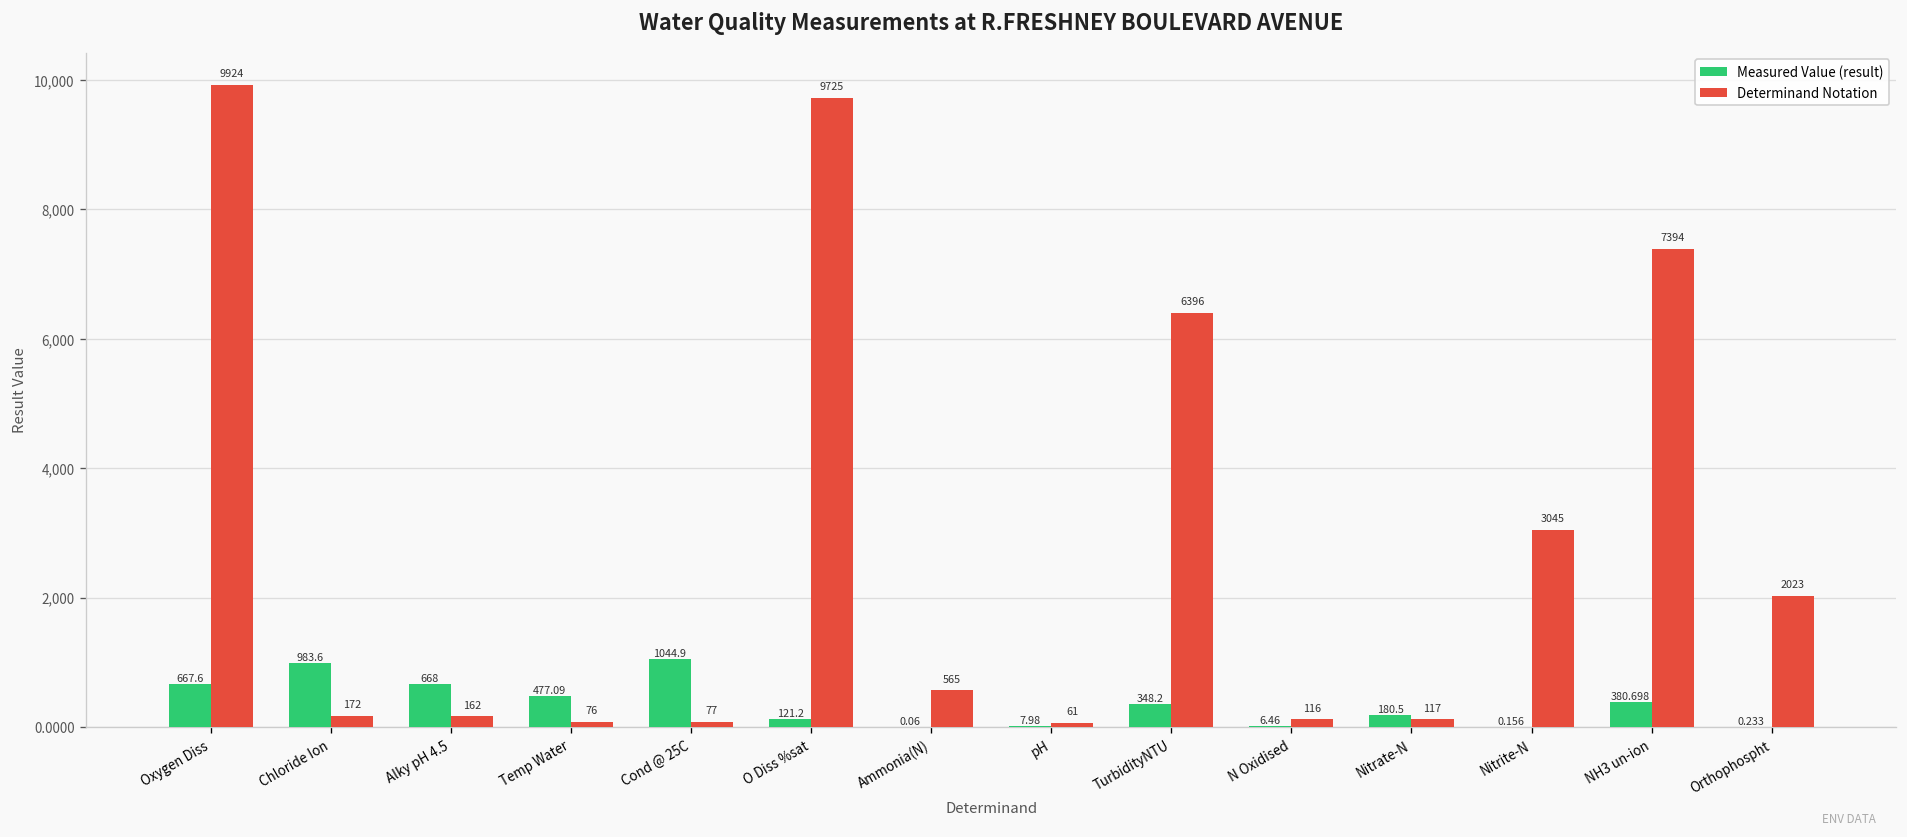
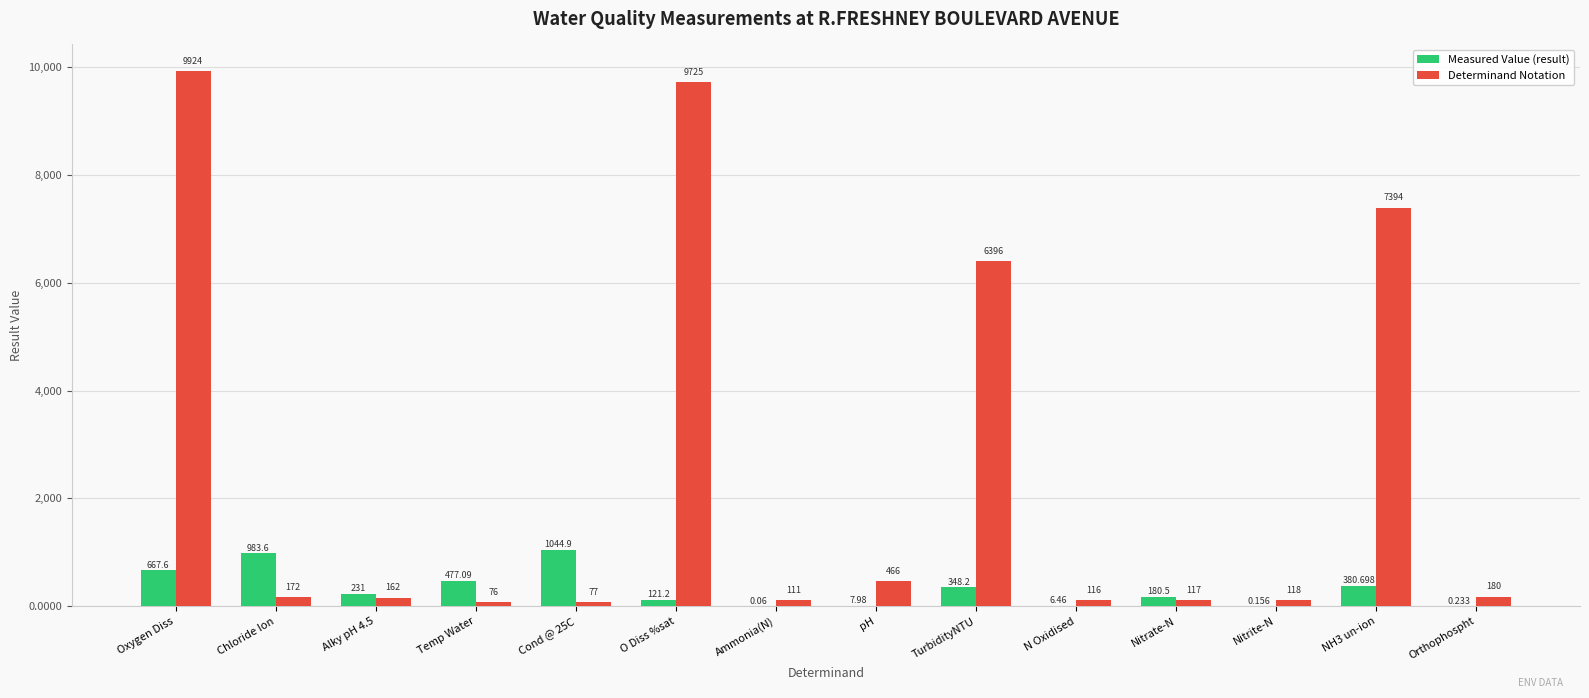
  {
    "Measured Value (result)": {
      "Oxygen Diss": 667.6,
      "Chloride Ion": 983.6,
-     "Alky pH 4.5": 668,
+     "Alky pH 4.5": 231,
      "Temp Water": 477.09,
      "Cond @ 25C": 1044.9,
      "O Diss %sat": 121.2,
      "Ammonia(N)": 0.06,
      "pH": 7.98,
      "TurbidityNTU": 348.2,
      "N Oxidised": 6.46,
      "Nitrate-N": 180.5,
      "Nitrite-N": 0.156,
      "NH3 un-ion": 380.698,
      "Orthophospht": 0.233
    },
    "Determinand Notation": {
      "Oxygen Diss": 9924,
      "Chloride Ion": 172,
      "Alky pH 4.5": 162,
      "Temp Water": 76,
      "Cond @ 25C": 77,
      "O Diss %sat": 9725,
-     "Ammonia(N)": 565,
-     "pH": 61,
+     "Ammonia(N)": 111,
+     "pH": 466,
      "TurbidityNTU": 6396,
      "N Oxidised": 116,
      "Nitrate-N": 117,
-     "Nitrite-N": 3045,
+     "Nitrite-N": 118,
      "NH3 un-ion": 7394,
-     "Orthophospht": 2023
+     "Orthophospht": 180
    }
  }
